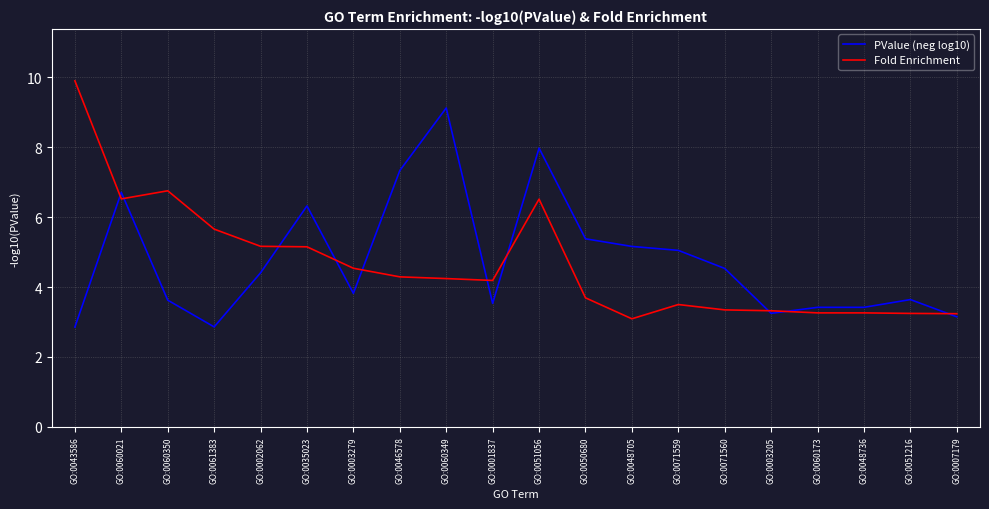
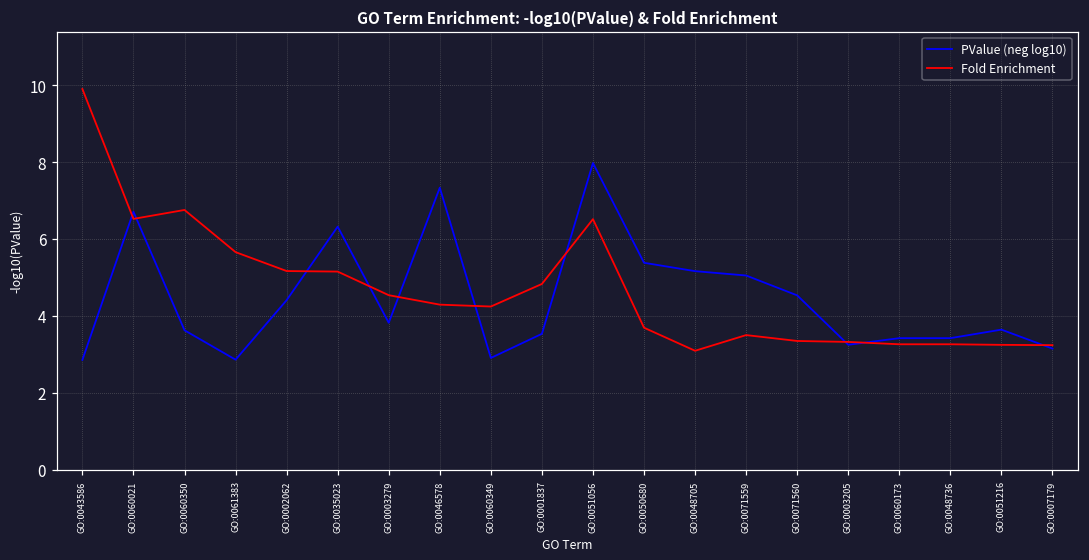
  {
    "PValue (neg log10)": {
      "GO:0043586": 2.9,
      "GO:0060021": 6.7,
      "GO:0060350": 3.6,
      "GO:0061383": 2.9,
      "GO:0002062": 4.4,
      "GO:0035023": 6.3,
      "GO:0003279": 3.8,
      "GO:0046578": 7.3,
-     "GO:0060349": 9.1,
+     "GO:0060349": 2.9,
      "GO:0001837": 3.5,
      "GO:0051056": 8.0,
      "GO:0050680": 5.4,
      "GO:0048705": 5.2,
      "GO:0071559": 5.1,
      "GO:0071560": 4.5,
      "GO:0060173": 3.4,
      "GO:0048736": 3.4,
      "GO:0051216": 3.6,
      "GO:0007179": 3.1
    },
    "Fold Enrichment": {
      "GO:0043586": 9.9,
      "GO:0060021": 6.5,
      "GO:0060350": 6.8,
      "GO:0061383": 5.7,
      "GO:0002062": 5.2,
      "GO:0035023": 5.2,
      "GO:0003279": 4.5,
      "GO:0046578": 4.3,
      "GO:0060349": 4.2,
-     "GO:0001837": 4.2,
+     "GO:0001837": 4.8,
      "GO:0051056": 6.5,
      "GO:0050680": 3.7,
      "GO:0048705": 3.1,
      "GO:0071559": 3.5,
      "GO:0071560": 3.3,
      "GO:0060173": 3.3,
      "GO:0048736": 3.3,
      "GO:0051216": 3.2,
      "GO:0007179": 3.2
    }
  }
